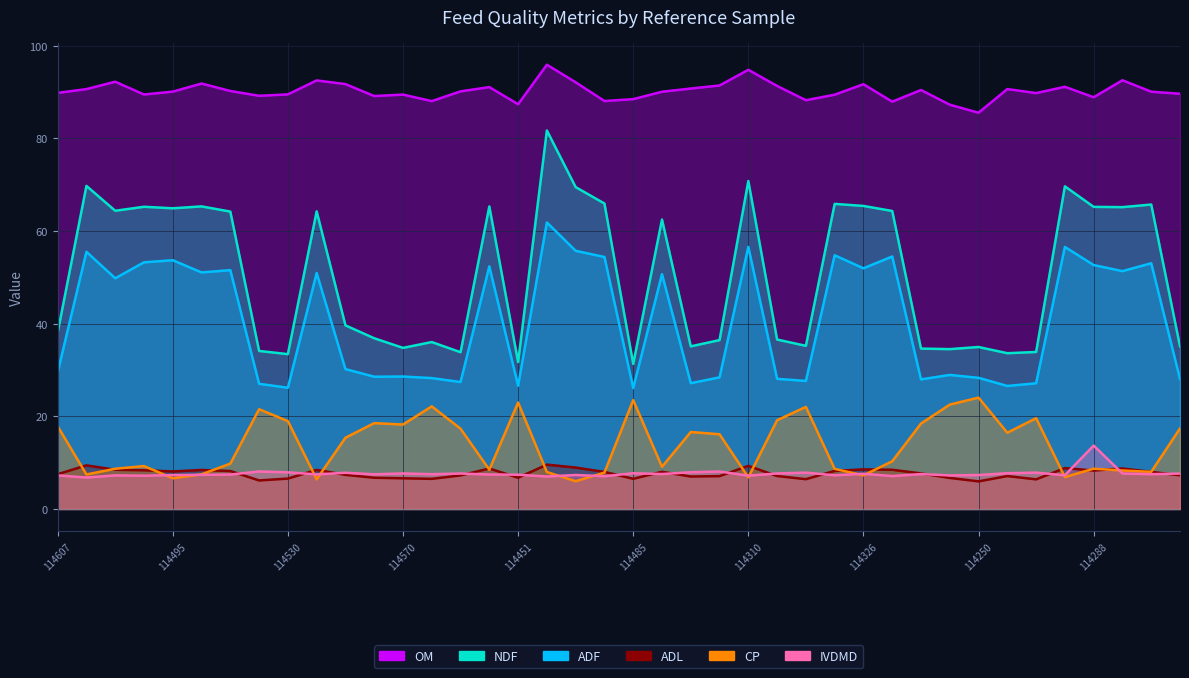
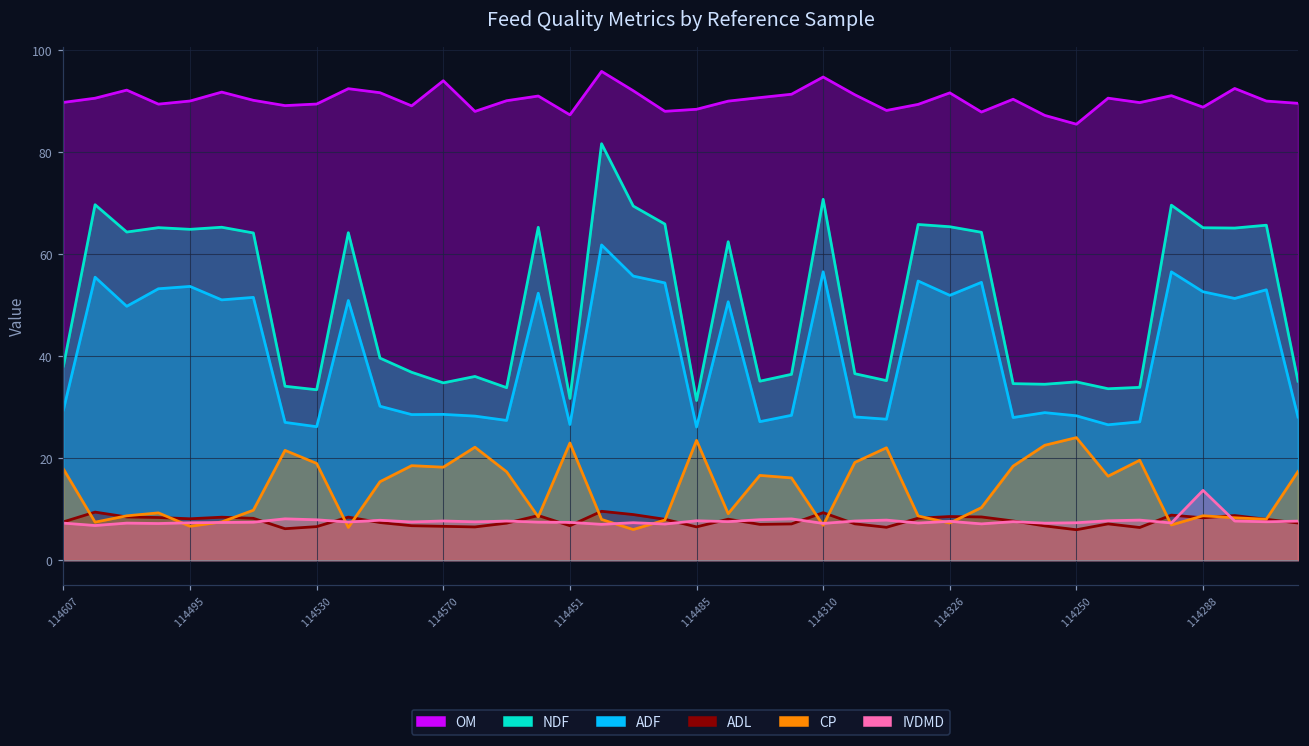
  {
    "OM": {
      "114607": 90,
      "114495": 90,
      "114530": 89,
-     "114570": 89,
+     "114570": 94,
      "114451": 87,
      "114485": 88,
      "114310": 95,
      "114326": 92,
      "114250": 86,
      "114288": 89
    },
    "ADL": {
      "114495": 8,
      "114530": 7,
      "114570": 7,
      "114451": 7,
      "114485": 7,
      "114310": 9,
      "114326": 9,
      "114250": 6
    },
    "CP": {
      "114607": 18,
      "114495": 7,
      "114530": 19,
      "114570": 18,
      "114451": 23,
      "114485": 24,
      "114250": 24
    },
    "IVDMD": {
      "114495": 7,
      "114530": 8,
      "114570": 8,
      "114451": 7,
      "114485": 8,
      "114250": 7,
      "114288": 14
    }
  }
